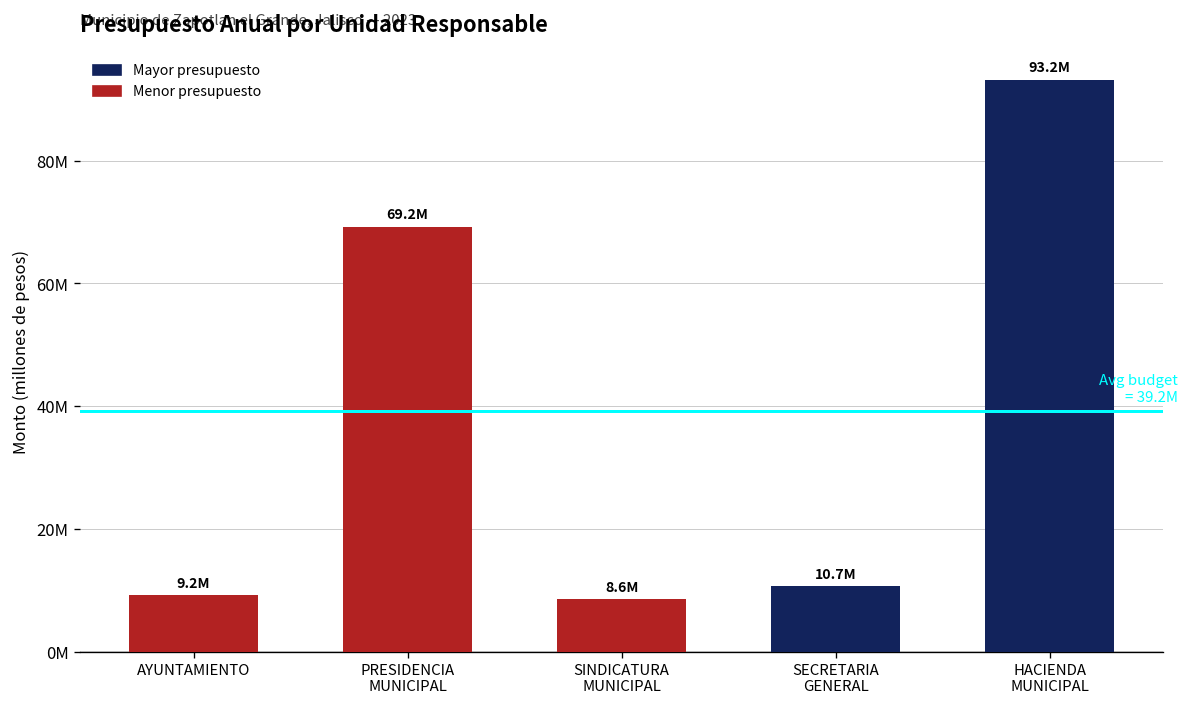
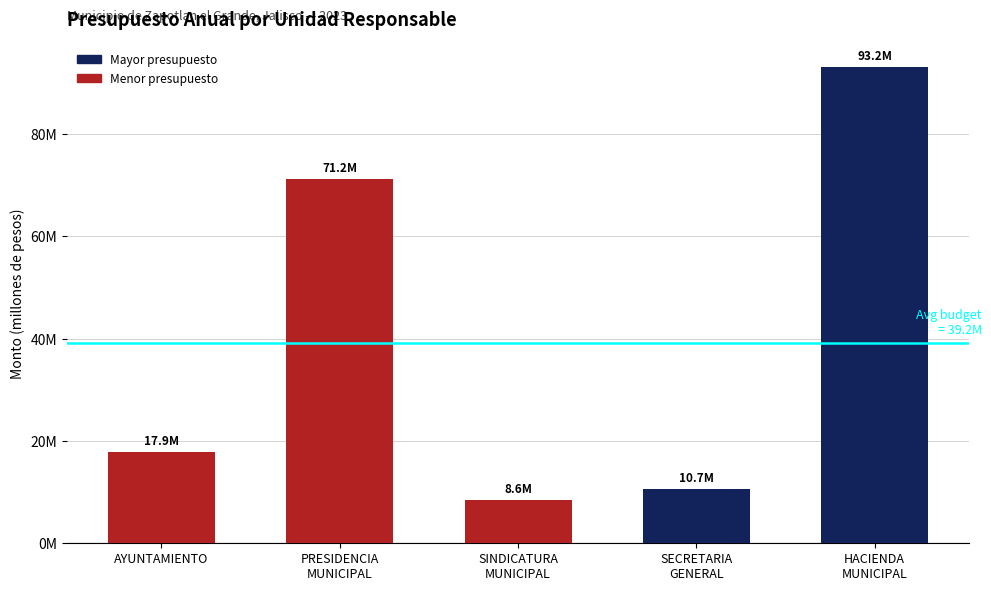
  {
-   "AYUNTAMIENTO": "9.2M",
-   "PRESIDENCIA MUNICIPAL": "69.2M",
+   "AYUNTAMIENTO": "17.9M",
+   "PRESIDENCIA MUNICIPAL": "71.2M",
    "SINDICATURA MUNICIPAL": "8.6M",
    "SECRETARIA GENERAL": "10.7M",
    "HACIENDA MUNICIPAL": "93.2M"
  }
